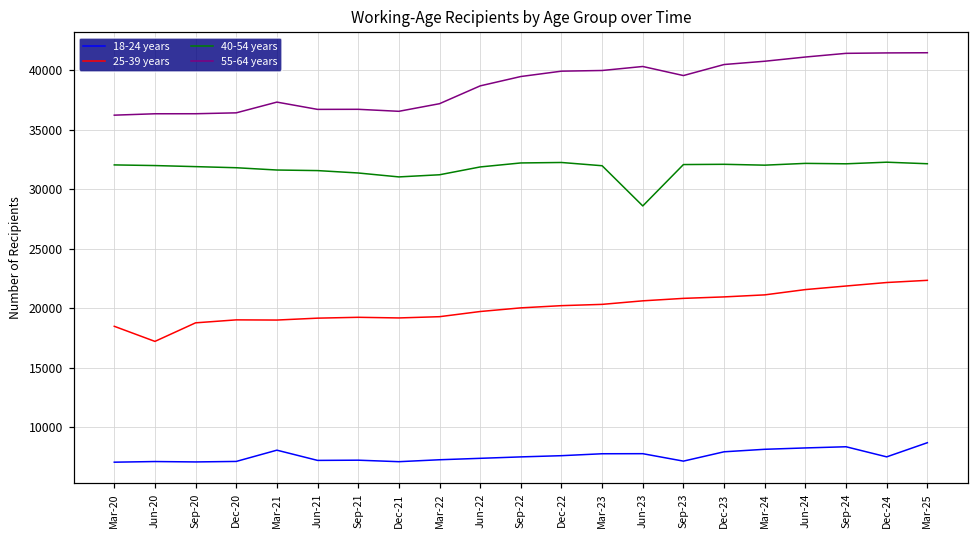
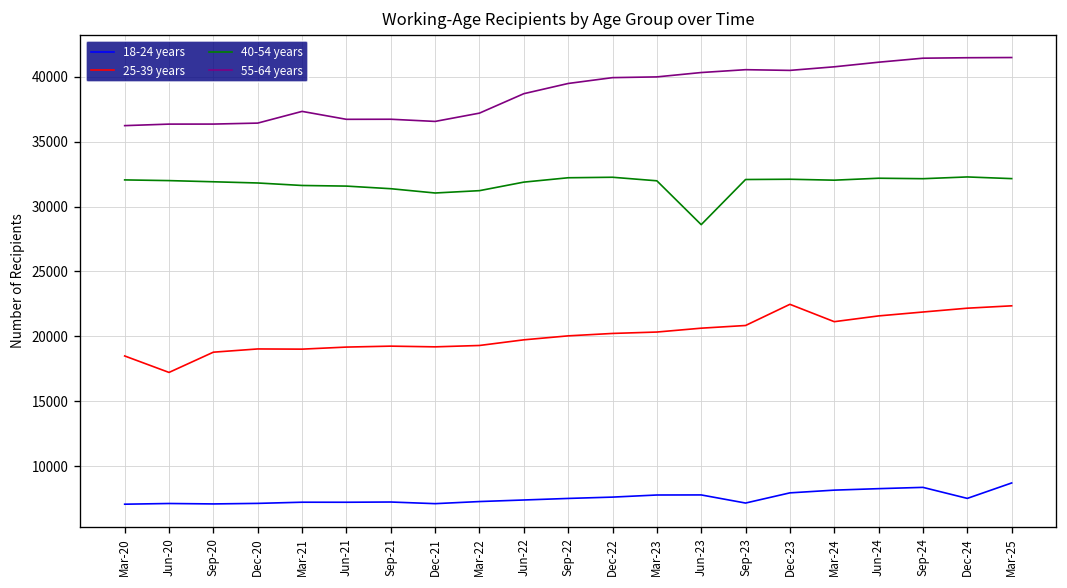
  {
    "18-24 years": {
      "Mar-20": 7100,
      "Jun-20": 7100,
      "Sep-20": 7100,
      "Dec-20": 7100,
-     "Mar-21": 8100,
+     "Mar-21": 7200,
      "Jun-21": 7200,
      "Sep-21": 7200,
      "Dec-21": 7100,
      "Mar-22": 7300,
      "Jun-22": 7400,
      "Sep-22": 7500,
      "Dec-22": 7600,
      "Mar-23": 7800,
      "Jun-23": 7800,
      "Sep-23": 7200,
      "Dec-23": 8000,
      "Mar-24": 8200,
      "Jun-24": 8300,
      "Sep-24": 8400,
      "Dec-24": 7500,
      "Mar-25": 8700
    },
    "25-39 years": {
      "Mar-20": 18500,
      "Jun-20": 17200,
      "Sep-20": 18800,
      "Dec-20": 19000,
      "Mar-21": 19000,
      "Jun-21": 19200,
      "Sep-21": 19300,
      "Dec-21": 19200,
      "Mar-22": 19300,
      "Jun-22": 19700,
      "Sep-22": 20000,
      "Dec-22": 20200,
      "Mar-23": 20300,
      "Jun-23": 20600,
      "Sep-23": 20800,
-     "Dec-23": 21000,
+     "Dec-23": 22500,
      "Mar-24": 21100,
      "Jun-24": 21600,
      "Sep-24": 21900,
      "Dec-24": 22200,
      "Mar-25": 22400
    },
    "40-54 years": {
      "Mar-20": 32100,
      "Jun-20": 32000,
      "Sep-20": 31900,
      "Dec-20": 31800,
      "Mar-21": 31600,
      "Jun-21": 31600,
      "Sep-21": 31400,
      "Dec-21": 31000,
      "Mar-22": 31200,
      "Jun-22": 31900,
      "Sep-22": 32200,
      "Dec-22": 32300,
      "Mar-23": 32000,
      "Jun-23": 28600,
      "Sep-23": 32100,
      "Dec-23": 32100,
      "Mar-24": 32000,
      "Jun-24": 32200,
      "Sep-24": 32100,
      "Dec-24": 32300,
      "Mar-25": 32200
    },
    "55-64 years": {
      "Mar-20": 36200,
      "Jun-20": 36300,
      "Sep-20": 36400,
      "Dec-20": 36400,
      "Mar-21": 37300,
      "Jun-21": 36700,
      "Sep-21": 36700,
      "Dec-21": 36600,
      "Mar-22": 37200,
      "Jun-22": 38700,
      "Sep-22": 39500,
      "Dec-22": 39900,
      "Mar-23": 40000,
      "Jun-23": 40300,
-     "Sep-23": 39600,
+     "Sep-23": 40500,
      "Dec-23": 40500,
      "Mar-24": 40800,
      "Jun-24": 41100,
      "Sep-24": 41400,
      "Dec-24": 41500,
      "Mar-25": 41500
    }
  }
